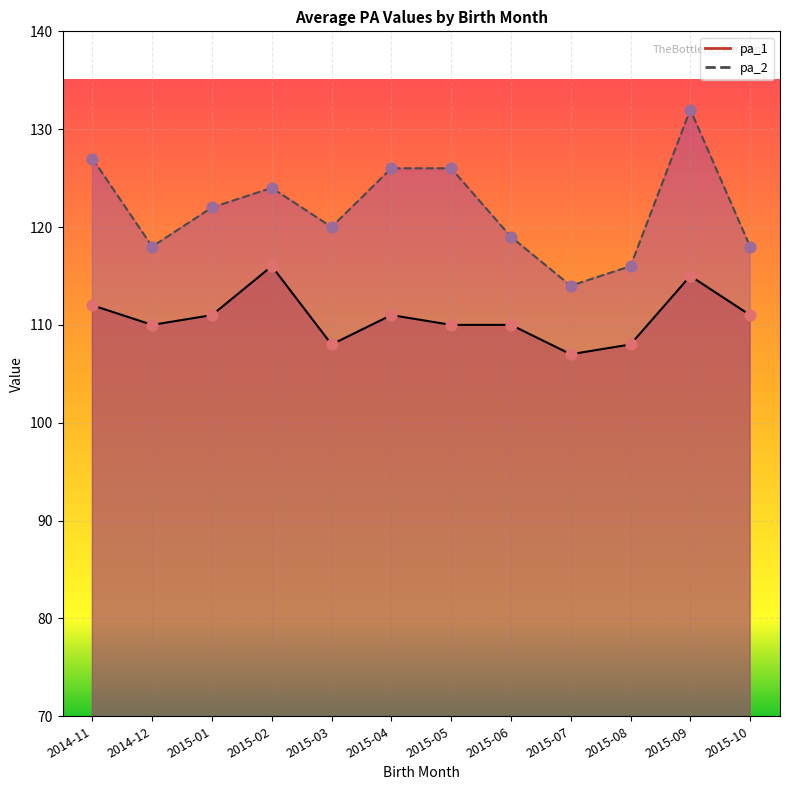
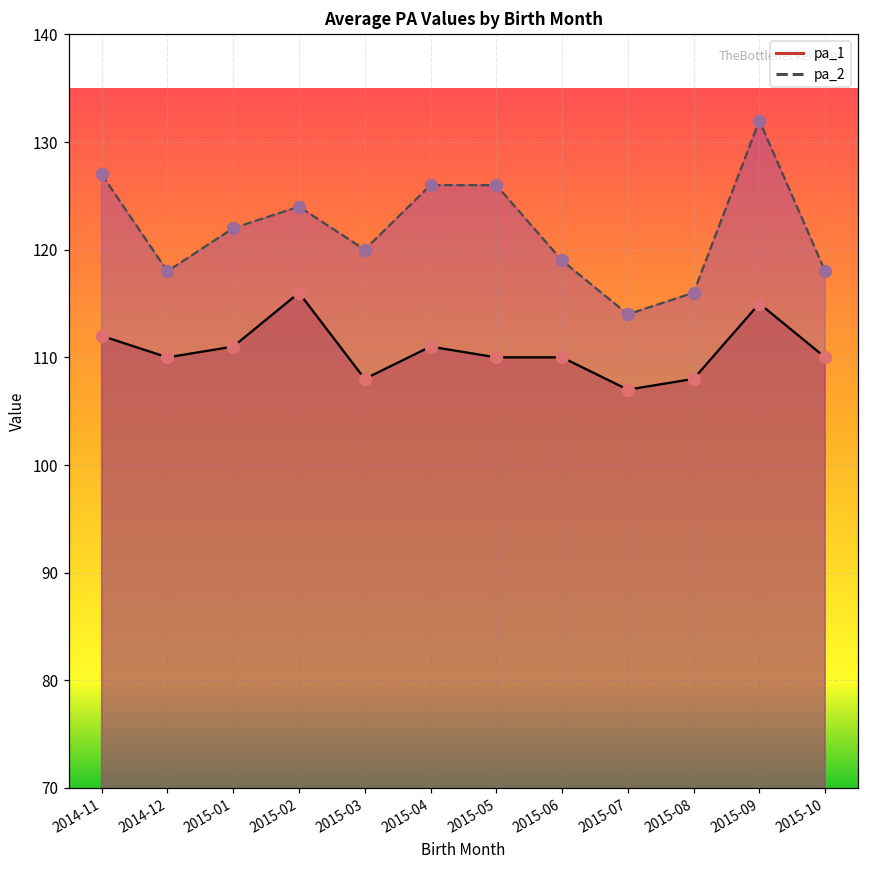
  {
    "pa_1": {
      "2014-11": 112,
      "2014-12": 110,
      "2015-01": 111,
      "2015-02": 116,
      "2015-03": 108,
      "2015-04": 111,
      "2015-05": 110,
      "2015-06": 110,
      "2015-07": 107,
      "2015-08": 108,
      "2015-09": 115,
-     "2015-10": 111
+     "2015-10": 110
    }
  }
